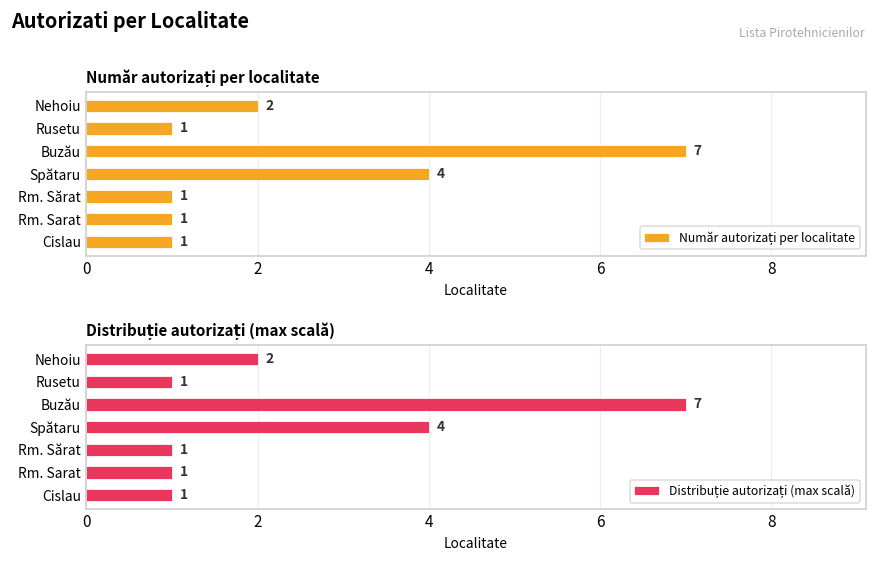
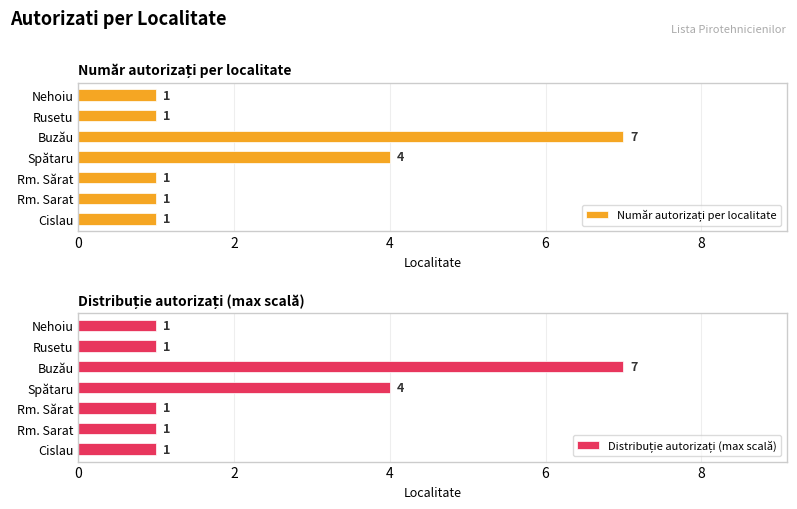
  {
    "Număr autorizați per localitate": {
-     "Nehoiu": 2,
+     "Nehoiu": 1,
      "Rusetu": 1,
      "Buzău": 7,
      "Spătaru": 4,
      "Rm. Sărat": 1,
      "Rm. Sarat": 1,
      "Cislau": 1
    },
    "Distribuție autorizați (max scală)": {
-     "Nehoiu": 2,
+     "Nehoiu": 1,
      "Rusetu": 1,
      "Buzău": 7,
      "Spătaru": 4,
      "Rm. Sărat": 1,
      "Rm. Sarat": 1,
      "Cislau": 1
    }
  }
